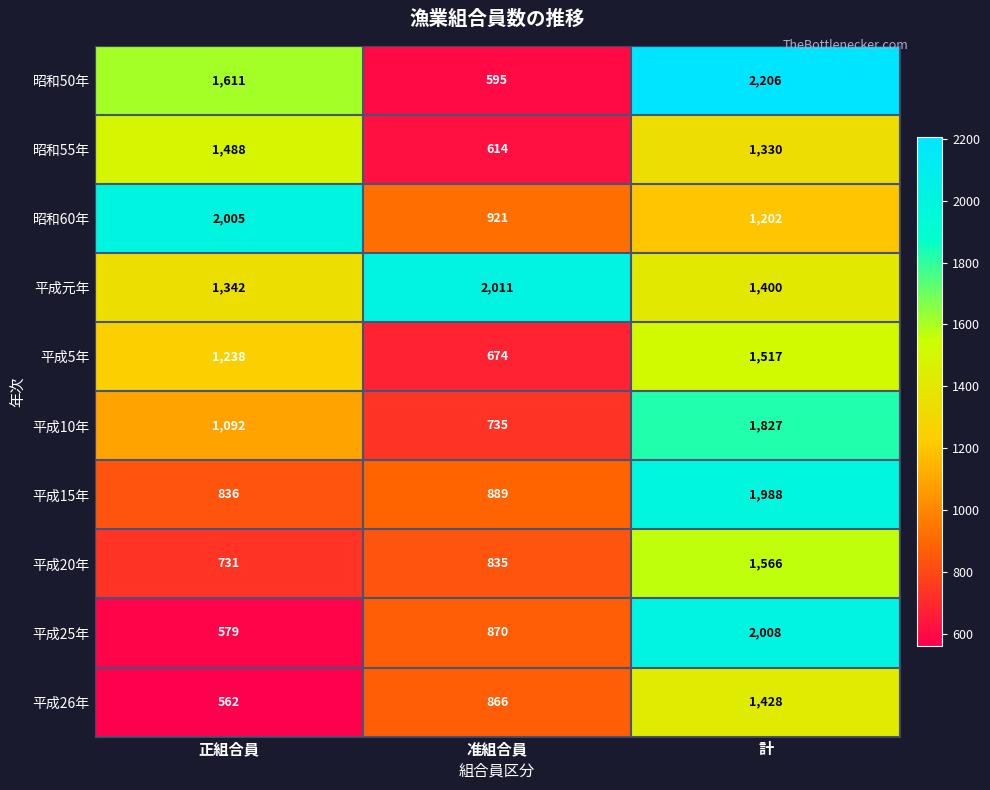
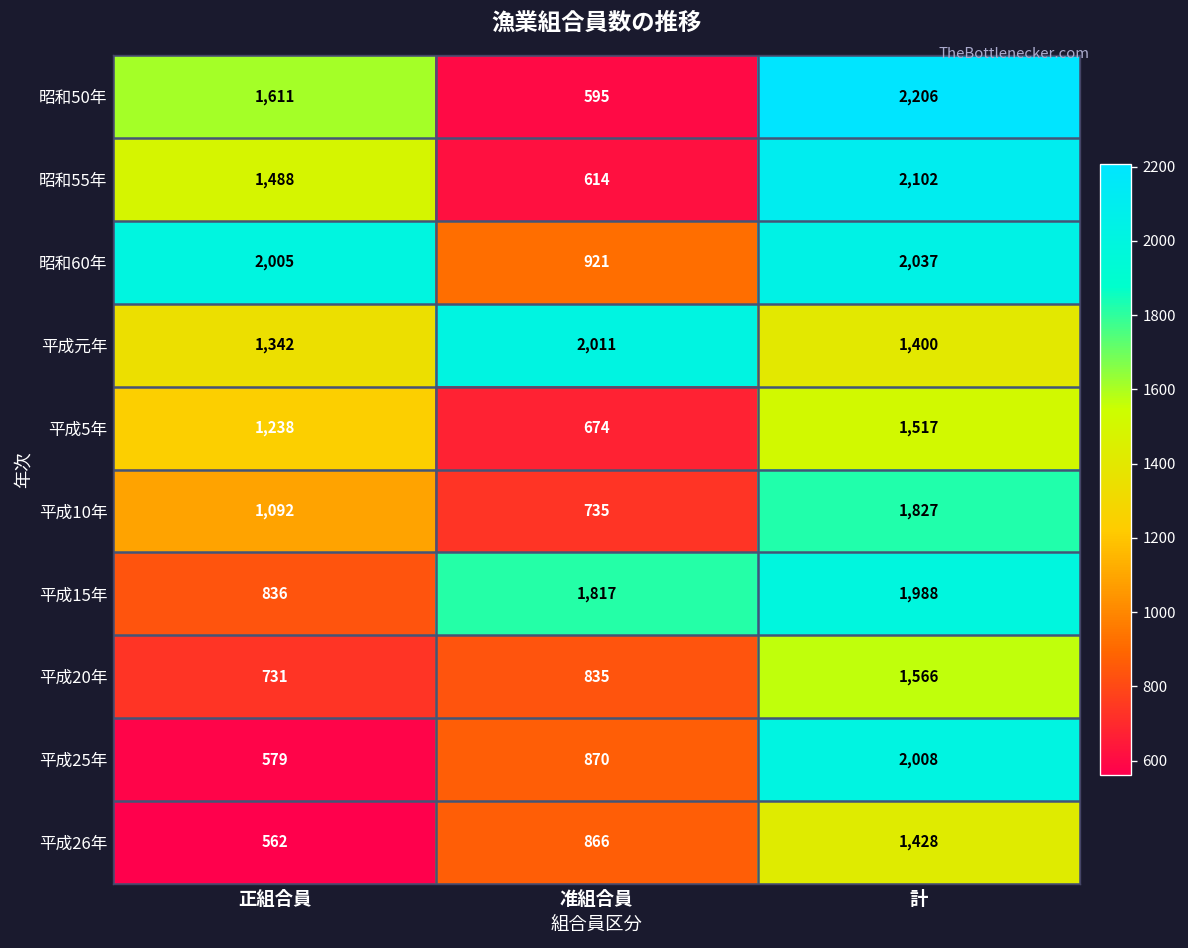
  {
    "昭和50年": {
      "正組合員": "1,611",
      "准組合員": "595",
      "計": "2,206"
    },
    "昭和55年": {
      "正組合員": "1,488",
      "准組合員": "614",
-     "計": "1,330"
+     "計": "2,102"
    },
    "昭和60年": {
      "正組合員": "2,005",
      "准組合員": "921",
-     "計": "1,202"
+     "計": "2,037"
    },
    "平成元年": {
      "正組合員": "1,342",
      "准組合員": "2,011",
      "計": "1,400"
    },
    "平成5年": {
      "正組合員": "1,238",
      "准組合員": "674",
      "計": "1,517"
    },
    "平成10年": {
      "正組合員": "1,092",
      "准組合員": "735",
      "計": "1,827"
    },
    "平成15年": {
      "正組合員": "836",
-     "准組合員": "889",
+     "准組合員": "1,817",
      "計": "1,988"
    },
    "平成20年": {
      "正組合員": "731",
      "准組合員": "835",
      "計": "1,566"
    },
    "平成25年": {
      "正組合員": "579",
      "准組合員": "870",
      "計": "2,008"
    },
    "平成26年": {
      "正組合員": "562",
      "准組合員": "866",
      "計": "1,428"
    }
  }
